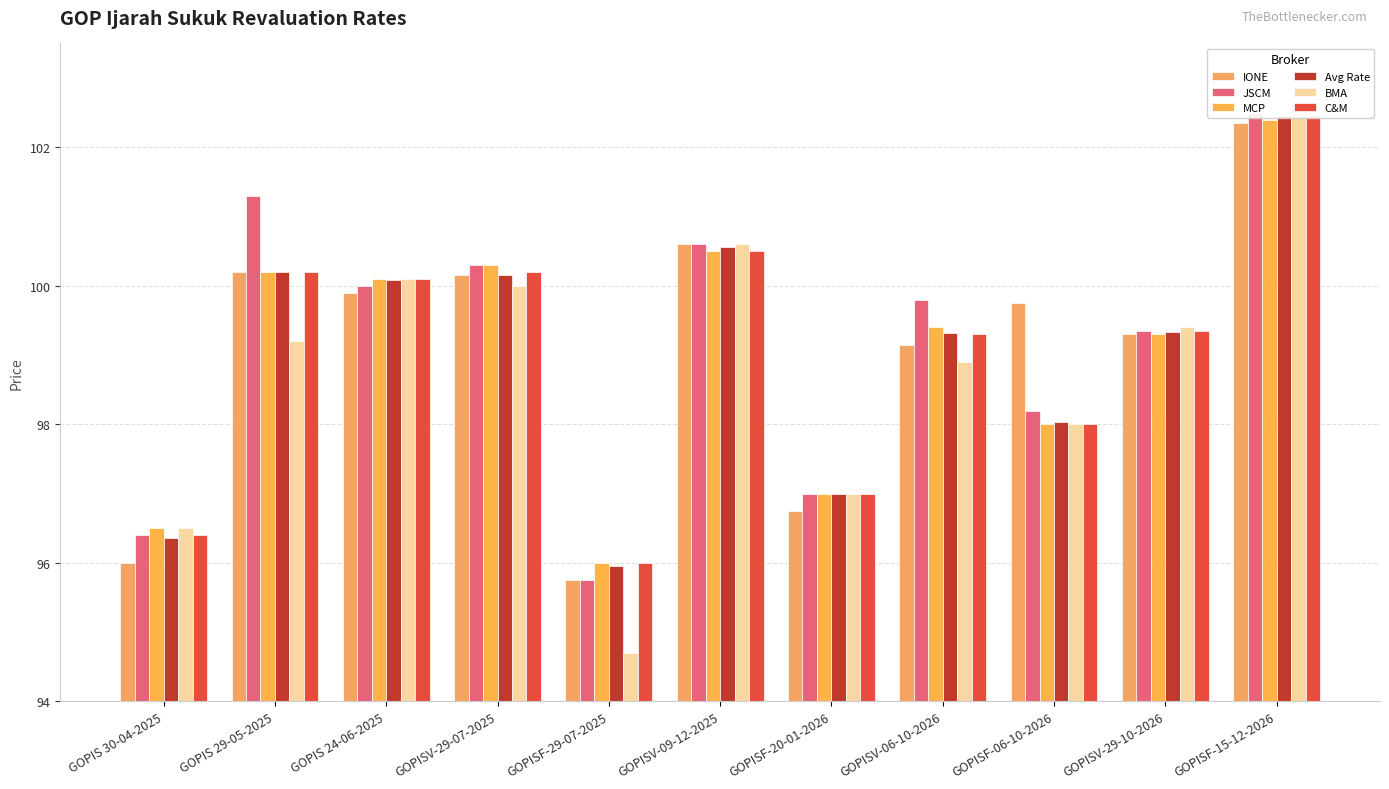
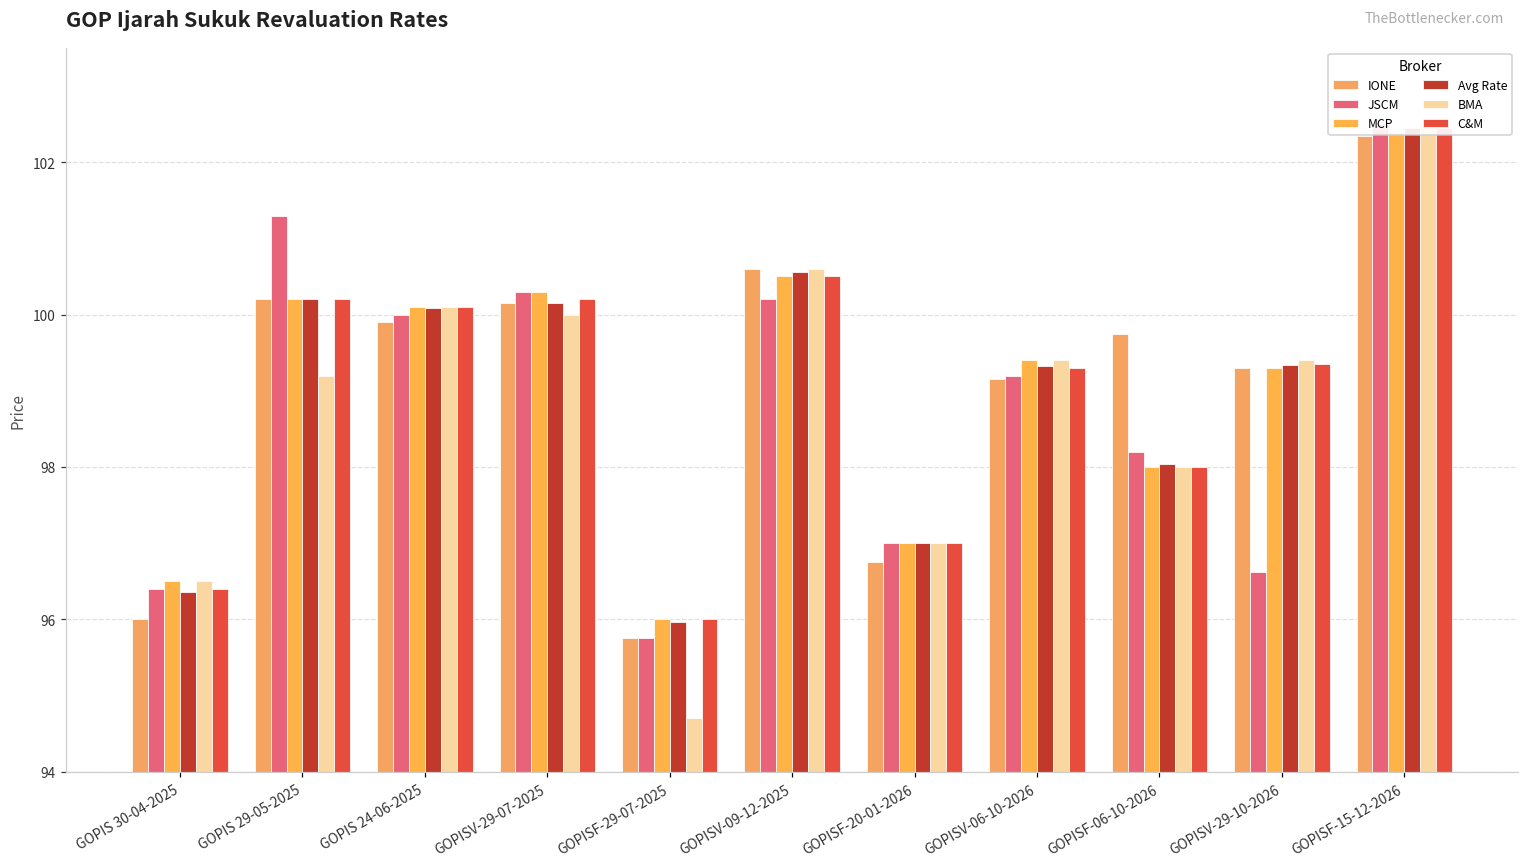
  {
    "JSCM": {
      "GOPIS 30-04-2025": 96.4,
      "GOPIS 29-05-2025": 101.3,
      "GOPIS 24-06-2025": 100.0,
      "GOPISV-29-07-2025": 100.3,
      "GOPISF-29-07-2025": 95.8,
-     "GOPISV-09-12-2025": 100.6,
+     "GOPISV-09-12-2025": 100.2,
      "GOPISF-20-01-2026": 97.0,
-     "GOPISV-06-10-2026": 99.8,
+     "GOPISV-06-10-2026": 99.2,
      "GOPISF-06-10-2026": 98.2,
-     "GOPISV-29-10-2026": 99.4
+     "GOPISV-29-10-2026": 96.6
    },
    "BMA": {
      "GOPIS 30-04-2025": 96.5,
      "GOPIS 29-05-2025": 99.2,
      "GOPIS 24-06-2025": 100.1,
      "GOPISV-29-07-2025": 100.0,
      "GOPISF-29-07-2025": 94.7,
      "GOPISV-09-12-2025": 100.6,
      "GOPISF-20-01-2026": 97.0,
-     "GOPISV-06-10-2026": 98.9,
+     "GOPISV-06-10-2026": 99.4,
      "GOPISF-06-10-2026": 98.0,
      "GOPISV-29-10-2026": 99.4
    }
  }
